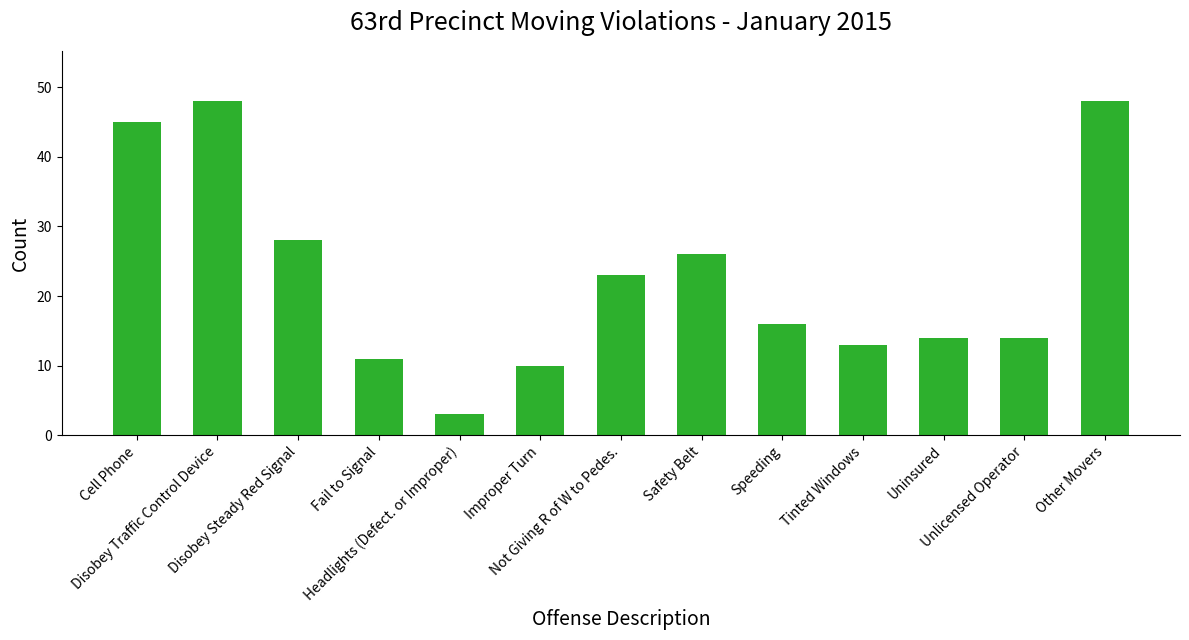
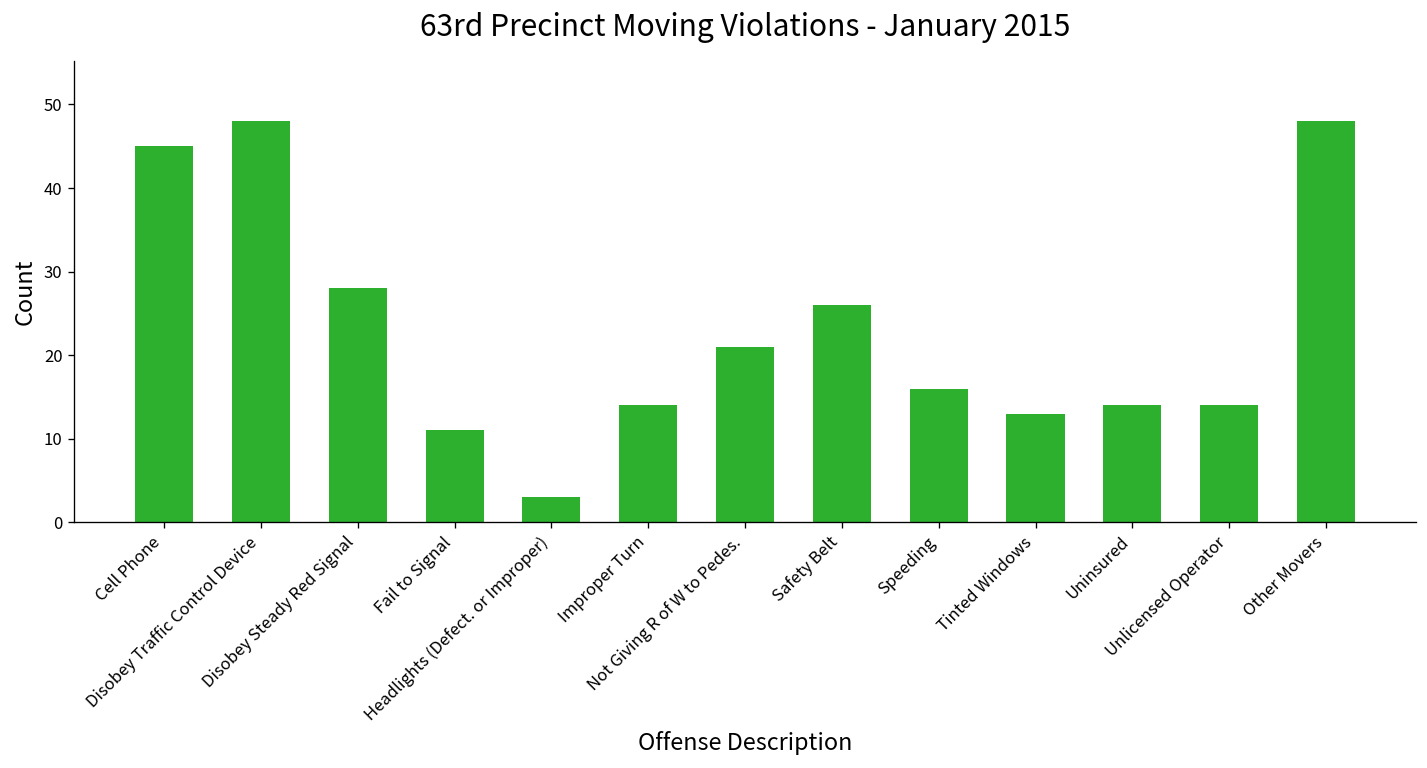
  {
    "Cell Phone": 45,
    "Disobey Traffic Control Device": 48,
    "Disobey Steady Red Signal": 28,
    "Fail to Signal": 11,
    "Headlights (Defect. or Improper)": 3,
-   "Improper Turn": 10,
-   "Not Giving R of W to Pedes.": 23,
+   "Improper Turn": 14,
+   "Not Giving R of W to Pedes.": 21,
    "Safety Belt": 26,
    "Speeding": 16,
    "Tinted Windows": 13,
    "Uninsured": 14,
    "Unlicensed Operator": 14,
    "Other Movers": 48
  }
